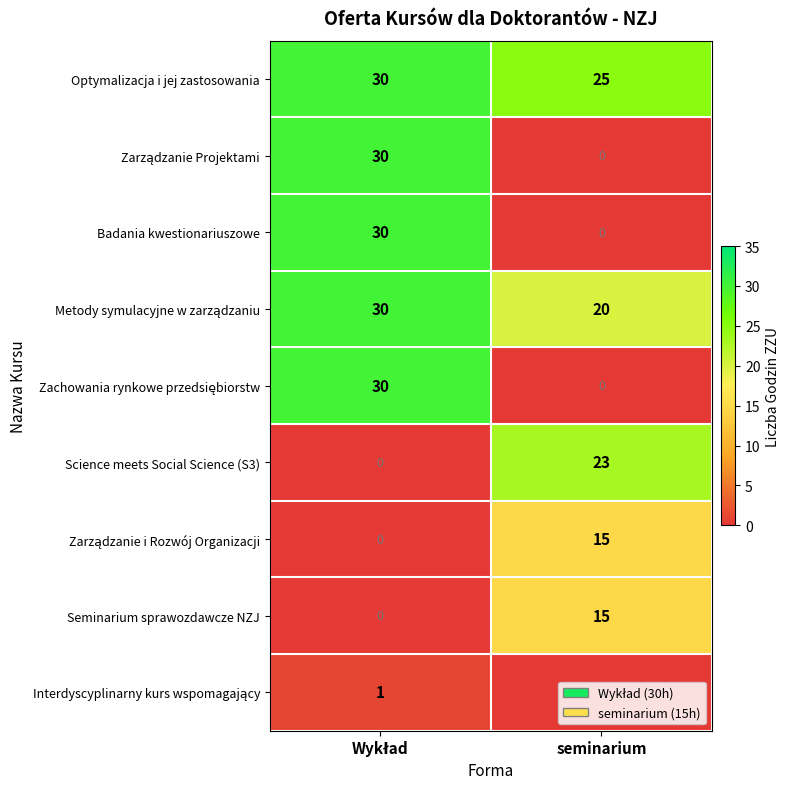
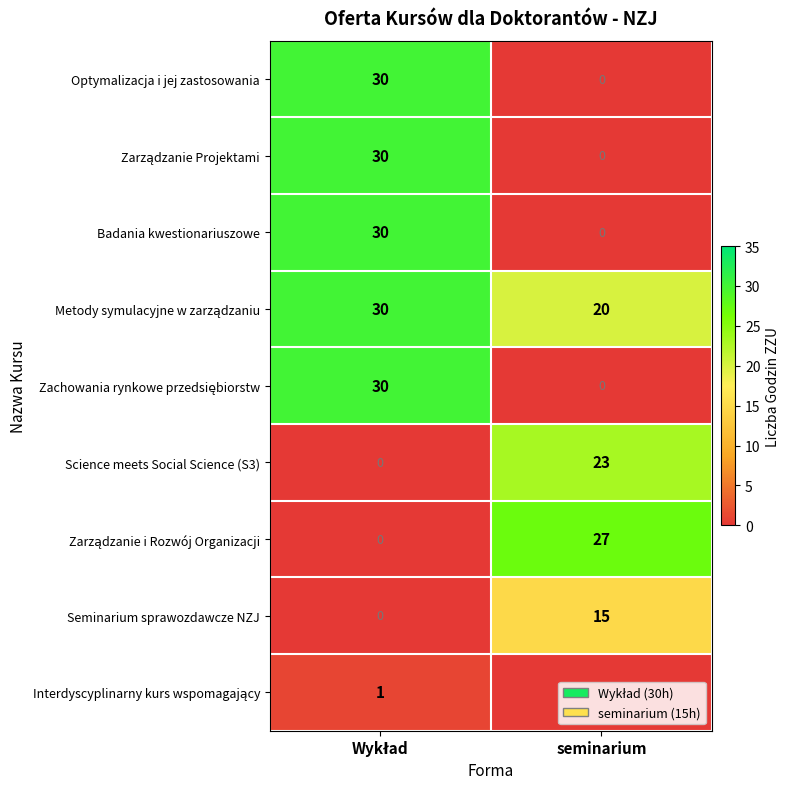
  {
    "Optymalizacja i jej zastosowania": {
      "Wykład": 30,
-     "seminarium": 25
+     "seminarium": 0
    },
    "Zarządzanie Projektami": {
      "Wykład": 30,
      "seminarium": 0
    },
    "Badania kwestionariuszowe": {
      "Wykład": 30,
      "seminarium": 0
    },
    "Metody symulacyjne w zarządzaniu": {
      "Wykład": 30,
      "seminarium": 20
    },
    "Zachowania rynkowe przedsiębiorstw": {
      "Wykład": 30,
      "seminarium": 0
    },
    "Science meets Social Science (S3)": {
      "Wykład": 0,
      "seminarium": 23
    },
    "Zarządzanie i Rozwój Organizacji": {
      "Wykład": 0,
-     "seminarium": 15
+     "seminarium": 27
    },
    "Seminarium sprawozdawcze NZJ": {
      "Wykład": 0,
      "seminarium": 15
    },
    "Interdyscyplinarny kurs wspomagający": {
      "Wykład": 1
    }
  }
